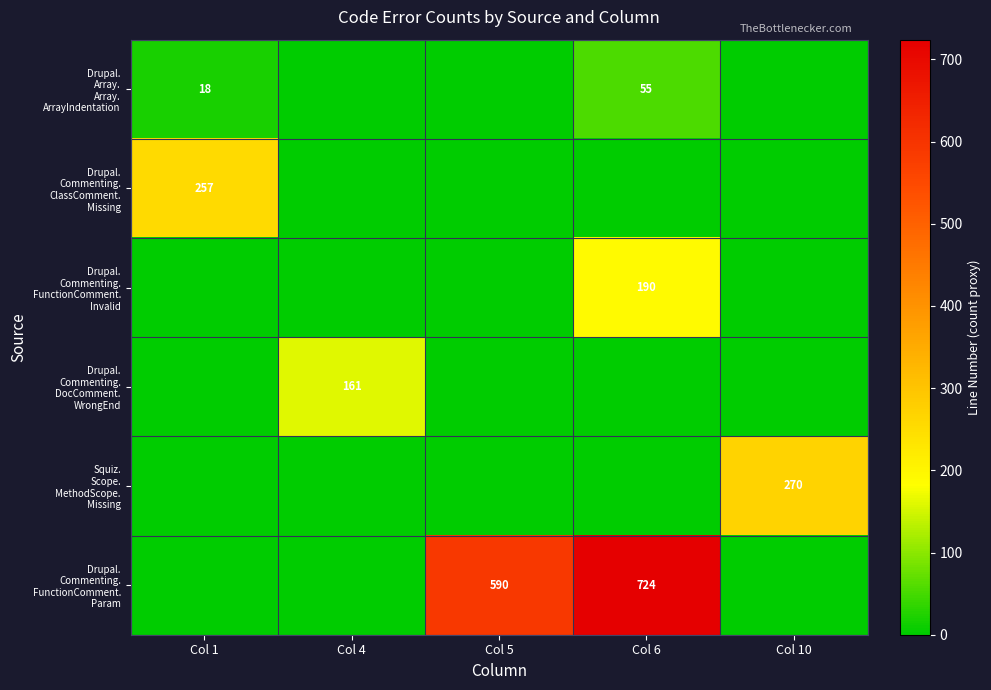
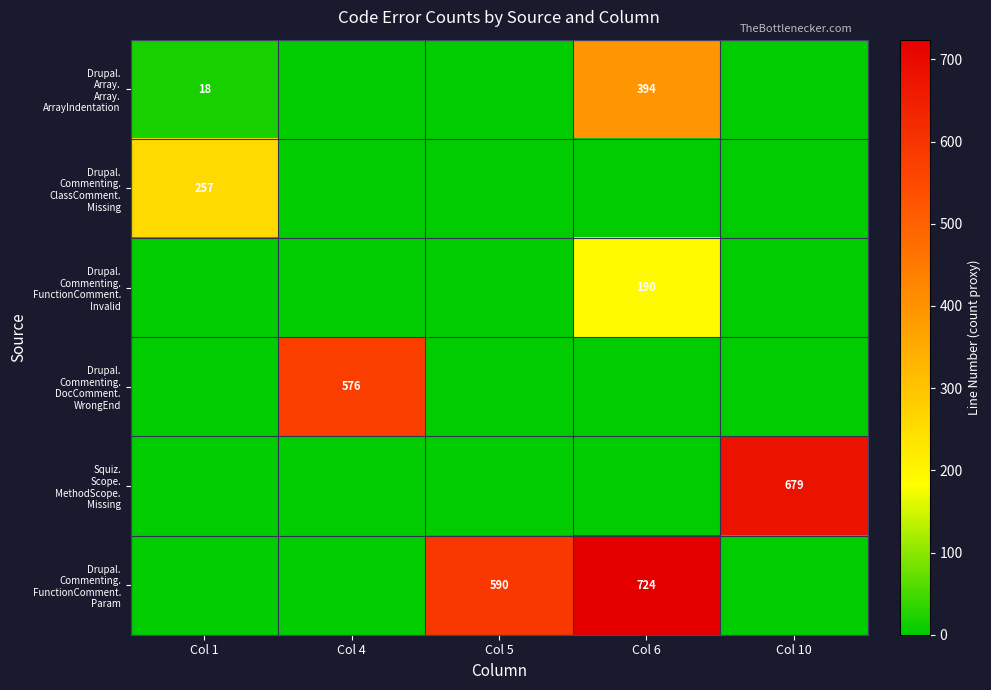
  {
    "Drupal. Array. Array. ArrayIndentation": {
      "Col 1": 18,
-     "Col 6": 55
+     "Col 6": 394
    },
    "Drupal. Commenting. ClassComment. Missing": {
      "Col 1": 257
    },
    "Drupal. Commenting. FunctionComment. Invalid": {
      "Col 6": 190
    },
    "Drupal. Commenting. DocComment. WrongEnd": {
-     "Col 4": 161
+     "Col 4": 576
    },
    "Squiz. Scope. MethodScope. Missing": {
-     "Col 10": 270
+     "Col 10": 679
    },
    "Drupal. Commenting. FunctionComment. Param": {
      "Col 5": 590,
      "Col 6": 724
    }
  }
